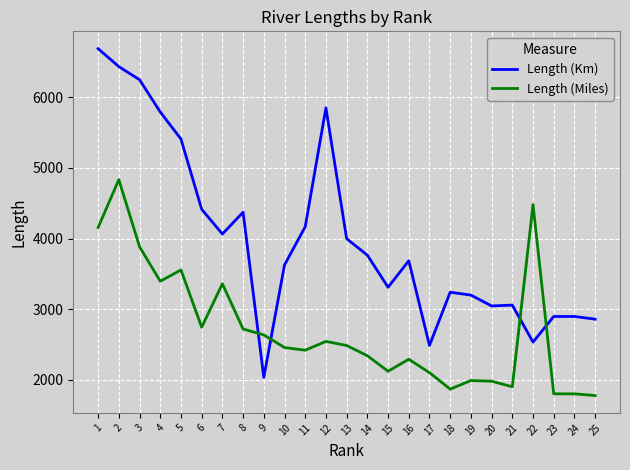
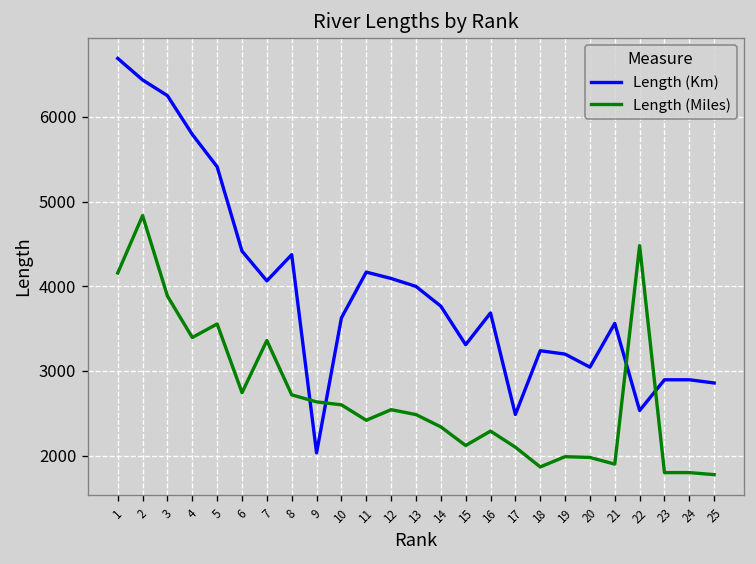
  {
    "Length (Km)": {
      "1": 6700,
      "2": 6400,
      "3": 6300,
      "4": 5800,
      "5": 5400,
      "6": 4400,
      "7": 4100,
      "8": 4400,
      "9": 2000,
      "10": 3600,
      "11": 4200,
-     "12": 5900,
+     "12": 4100,
      "13": 4000,
      "14": 3800,
      "15": 3300,
      "16": 3700,
      "17": 2500,
      "18": 3200,
      "19": 3200,
      "20": 3000,
-     "21": 3100,
+     "21": 3600,
      "22": 2500,
      "23": 2900,
      "24": 2900,
      "25": 2900
    },
    "Length (Miles)": {
      "1": 4200,
      "2": 4800,
      "3": 3900,
      "4": 3400,
      "5": 3600,
      "6": 2700,
      "7": 3400,
      "8": 2700,
      "9": 2600,
-     "10": 2500,
+     "10": 2600,
      "11": 2400,
      "12": 2500,
      "13": 2500,
      "14": 2300,
      "15": 2100,
      "16": 2300,
      "17": 2100,
      "18": 1900,
      "19": 2000,
      "20": 2000,
      "21": 1900,
      "22": 4500,
      "23": 1800,
      "24": 1800,
      "25": 1800
    }
  }
